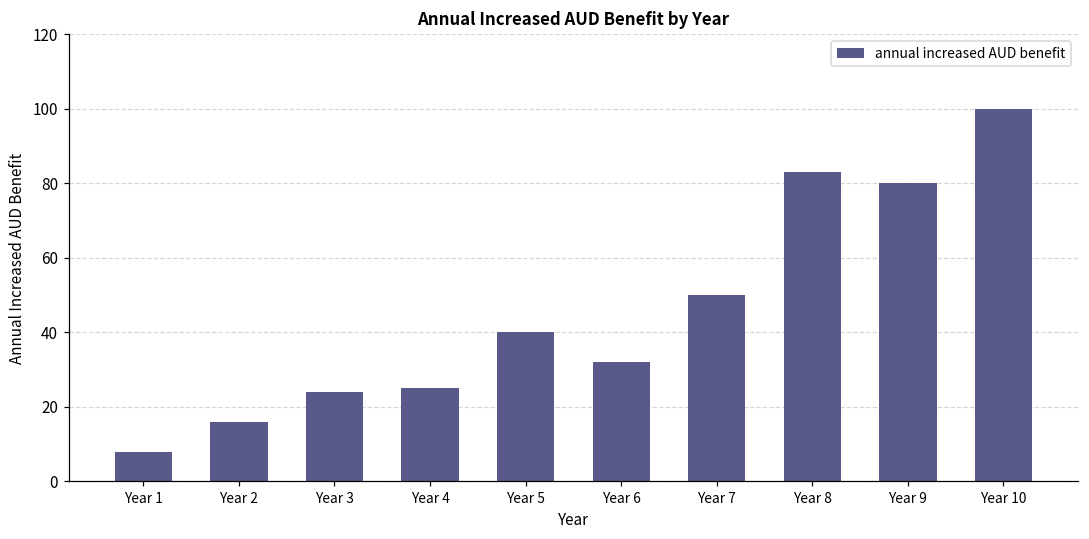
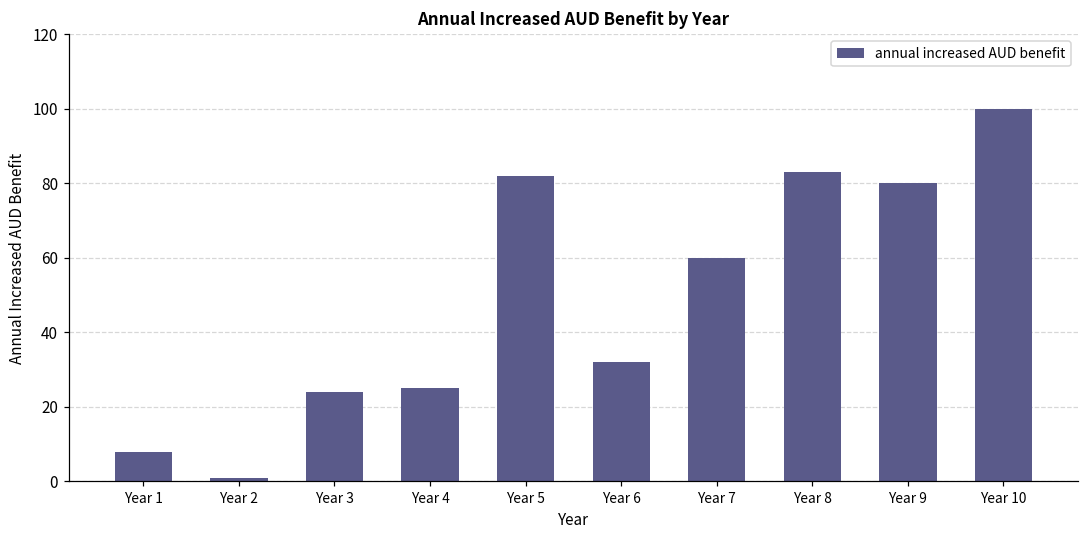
  {
    "Year 1": 8,
-   "Year 2": 16,
+   "Year 2": 1,
    "Year 3": 24,
    "Year 4": 25,
-   "Year 5": 40,
+   "Year 5": 82,
    "Year 6": 32,
-   "Year 7": 50,
+   "Year 7": 60,
    "Year 8": 83,
    "Year 9": 80,
    "Year 10": 100
  }
